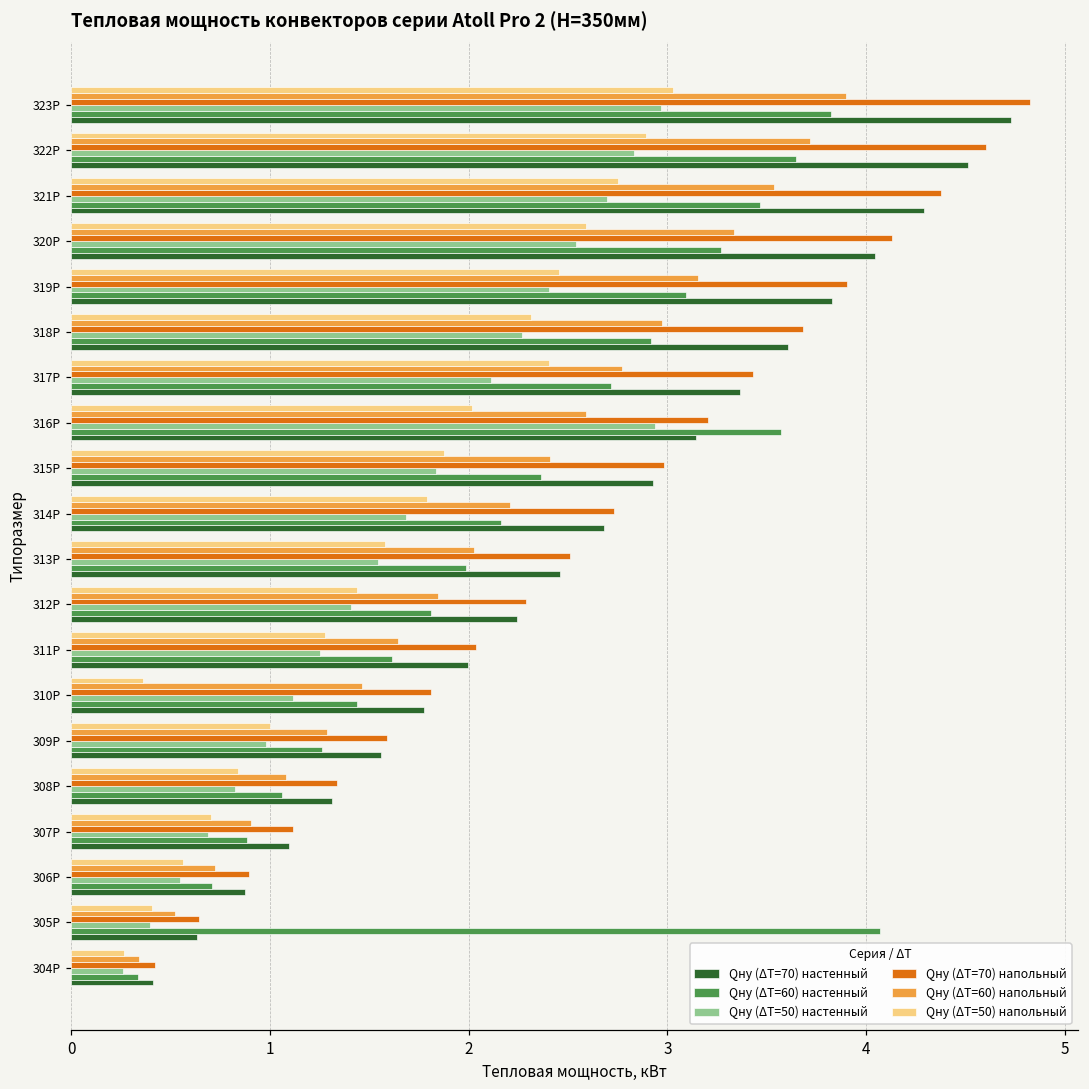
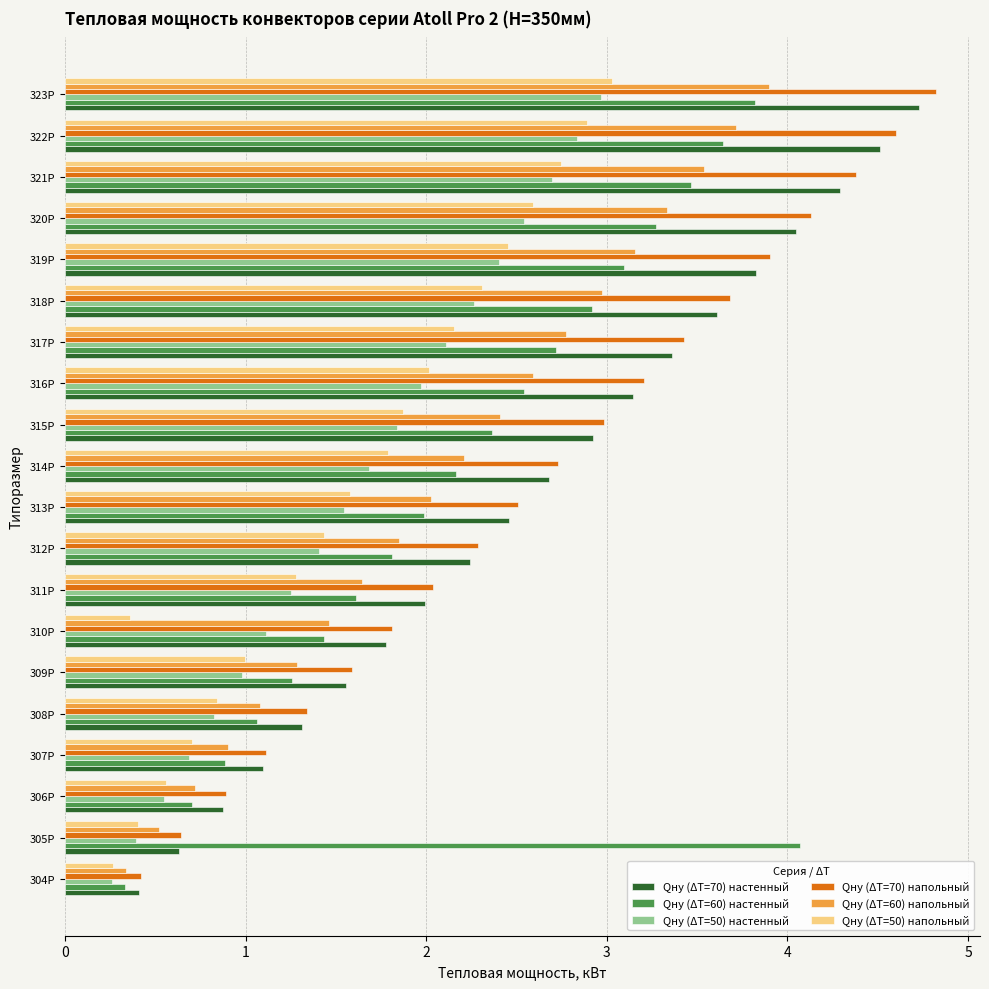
  {
    "Qну (ΔT=70) настенный": {
      "323Р": 4.73,
      "322Р": 4.51,
      "321Р": 4.29,
      "320Р": 4.05,
      "319Р": 3.83,
      "318Р": 3.61,
      "317Р": 3.36,
      "316Р": 3.14,
      "315Р": 2.93,
      "314Р": 2.68,
      "313Р": 2.46,
      "312Р": 2.24,
      "311Р": 2.00,
      "310Р": 1.78,
      "309Р": 1.56,
      "308Р": 1.31,
      "307Р": 1.09,
      "306Р": 0.87,
      "305Р": 0.63,
      "304Р": 0.41
    },
    "Qну (ΔT=60) настенный": {
      "323Р": 3.82,
      "322Р": 3.65,
      "321Р": 3.47,
      "320Р": 3.27,
      "319Р": 3.09,
      "318Р": 2.92,
      "317Р": 2.72,
-     "316Р": 3.57,
+     "316Р": 2.54,
      "315Р": 2.36,
      "314Р": 2.16,
      "313Р": 1.99,
      "312Р": 1.81,
      "311Р": 1.61,
      "310Р": 1.44,
      "309Р": 1.26,
      "308Р": 1.06,
      "307Р": 0.88,
      "306Р": 0.71,
      "305Р": 4.07,
      "304Р": 0.33
    },
    "Qну (ΔT=50) настенный": {
      "323Р": 2.97,
      "322Р": 2.83,
      "321Р": 2.70,
      "320Р": 2.54,
      "319Р": 2.40,
      "318Р": 2.27,
      "317Р": 2.11,
-     "316Р": 2.94,
+     "316Р": 1.97,
      "315Р": 1.84,
      "314Р": 1.68,
      "313Р": 1.55,
      "312Р": 1.41,
      "311Р": 1.25,
      "310Р": 1.12,
      "309Р": 0.98,
      "308Р": 0.82,
      "307Р": 0.69,
      "306Р": 0.55,
      "305Р": 0.40,
      "304Р": 0.26
    },
    "Qну (ΔT=70) напольный": {
      "323Р": 4.83,
      "322Р": 4.60,
      "321Р": 4.38,
      "320Р": 4.13,
      "319Р": 3.91,
      "318Р": 3.68,
      "317Р": 3.43,
      "316Р": 3.21,
      "315Р": 2.98,
      "314Р": 2.73,
      "313Р": 2.51,
      "312Р": 2.29,
      "311Р": 2.04,
      "310Р": 1.81,
      "309Р": 1.59,
      "308Р": 1.34,
      "307Р": 1.12,
      "306Р": 0.89,
      "305Р": 0.64,
      "304Р": 0.42
    },
    "Qну (ΔT=60) напольный": {
      "323Р": 3.90,
      "322Р": 3.72,
      "321Р": 3.54,
      "320Р": 3.34,
      "319Р": 3.16,
      "318Р": 2.97,
      "317Р": 2.77,
      "316Р": 2.59,
      "315Р": 2.41,
      "314Р": 2.21,
      "313Р": 2.03,
      "312Р": 1.85,
      "311Р": 1.65,
      "310Р": 1.46,
      "309Р": 1.28,
      "308Р": 1.08,
      "307Р": 0.90,
      "306Р": 0.72,
      "305Р": 0.52,
      "304Р": 0.34
    },
    "Qну (ΔT=50) напольный": {
      "323Р": 3.03,
      "322Р": 2.89,
      "321Р": 2.75,
      "320Р": 2.59,
      "319Р": 2.45,
      "318Р": 2.31,
-     "317Р": 2.40,
+     "317Р": 2.15,
      "316Р": 2.01,
      "315Р": 1.87,
      "314Р": 1.79,
      "313Р": 1.58,
      "312Р": 1.44,
      "311Р": 1.28,
      "310Р": 0.36,
      "309Р": 1.00,
      "308Р": 0.84,
      "307Р": 0.70,
      "306Р": 0.56,
      "305Р": 0.40,
      "304Р": 0.26
    }
  }
